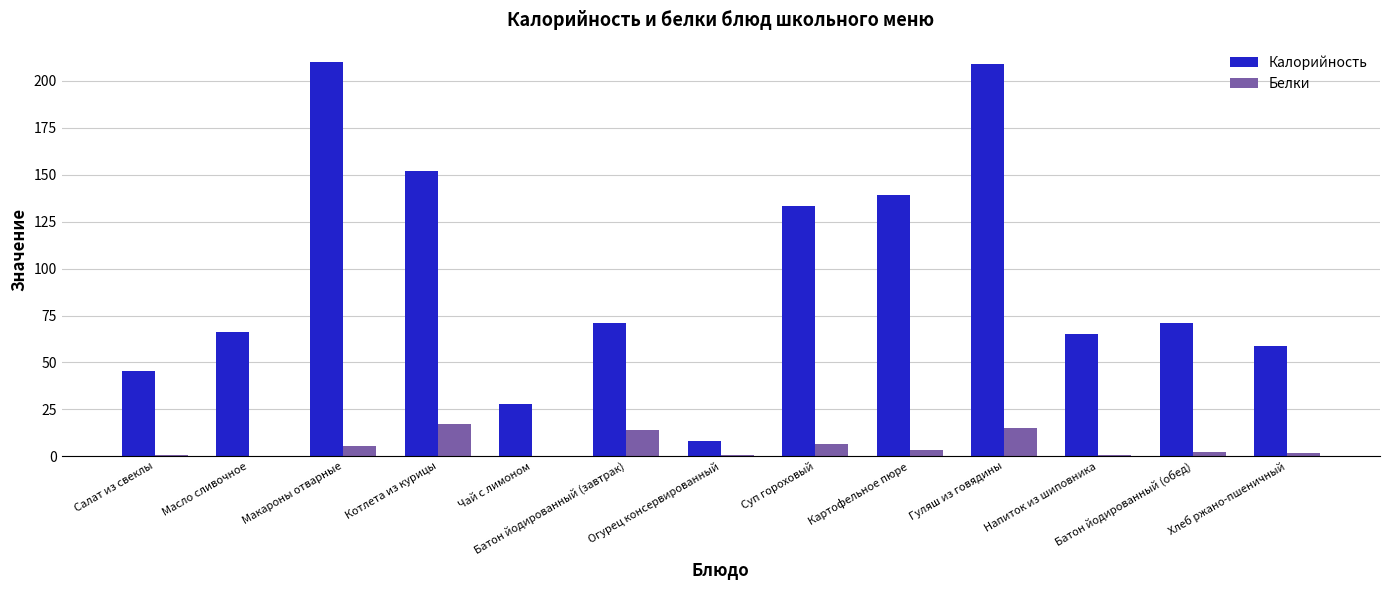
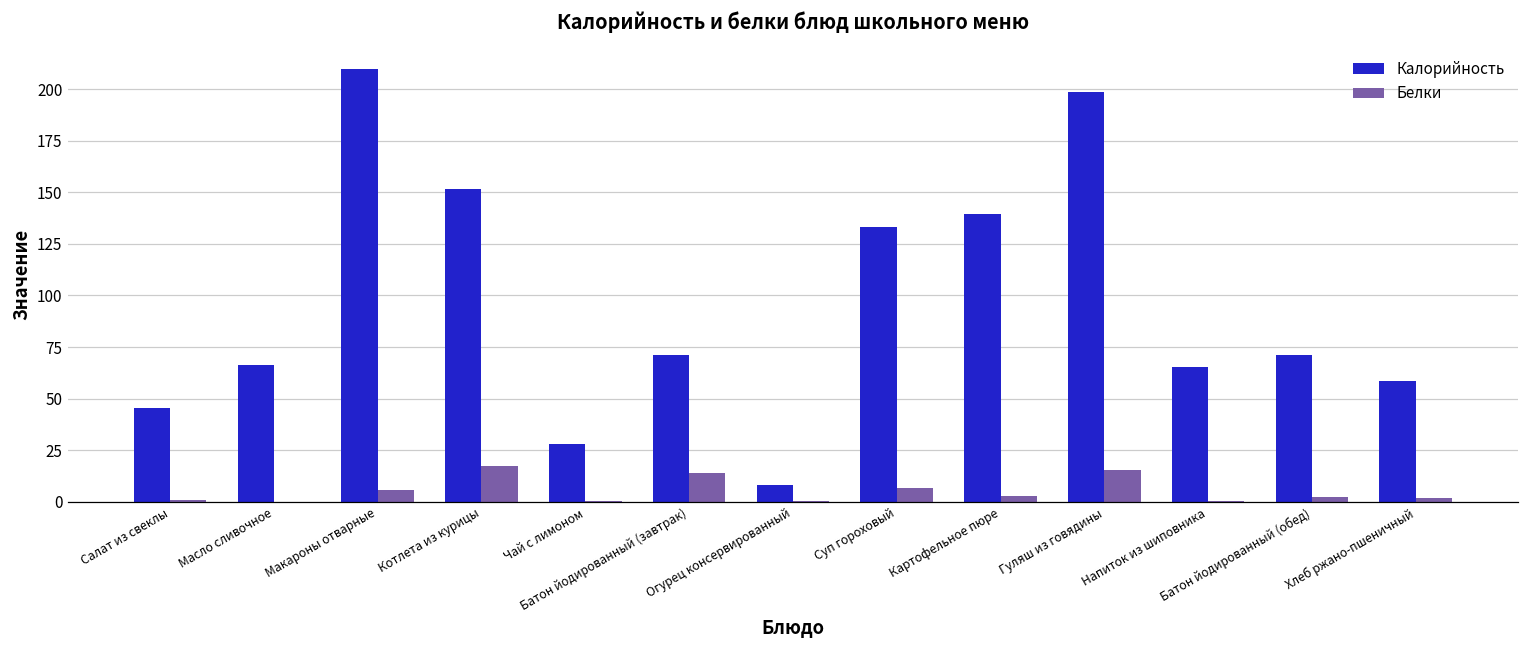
  {
    "Калорийность": {
      "Салат из свеклы": 46,
      "Масло сливочное": 66,
      "Макароны отварные": 210,
      "Котлета из курицы": 152,
      "Чай с лимоном": 28,
      "Батон йодированный (завтрак)": 71,
      "Огурец консервированный": 8,
      "Суп гороховый": 133,
      "Картофельное пюре": 139,
-     "Гуляш из говядины": 209,
+     "Гуляш из говядины": 199,
      "Напиток из шиповника": 65,
      "Батон йодированный (обед)": 71,
      "Хлеб ржано-пшеничный": 59
    },
    "Белки": {
      "Макароны отварные": 6,
      "Котлета из курицы": 17,
      "Батон йодированный (завтрак)": 14,
      "Суп гороховый": 7,
      "Картофельное пюре": 3,
      "Гуляш из говядины": 15,
      "Батон йодированный (обед)": 2,
      "Хлеб ржано-пшеничный": 2
    }
  }
